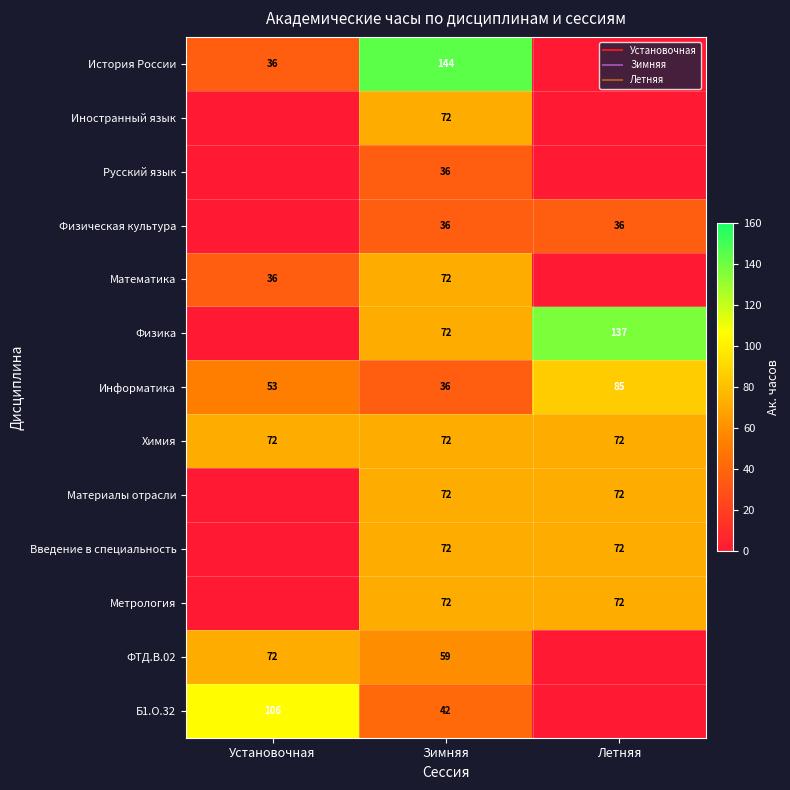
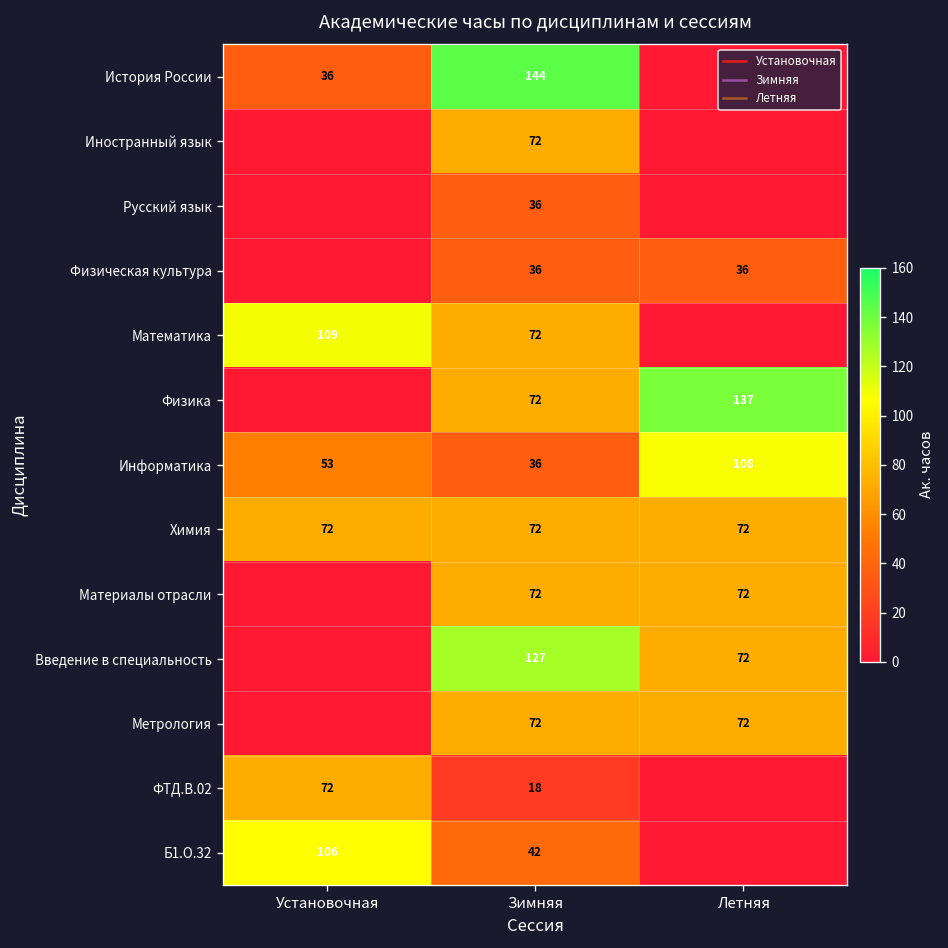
  {
    "История России": {
      "Установочная": 36,
      "Зимняя": 144
    },
    "Иностранный язык": {
      "Зимняя": 72
    },
    "Русский язык": {
      "Зимняя": 36
    },
    "Физическая культура": {
      "Зимняя": 36,
      "Летняя": 36
    },
    "Математика": {
-     "Установочная": 36,
+     "Установочная": 109,
      "Зимняя": 72
    },
    "Физика": {
      "Зимняя": 72,
      "Летняя": 137
    },
    "Информатика": {
      "Установочная": 53,
      "Зимняя": 36,
-     "Летняя": 85
+     "Летняя": 108
    },
    "Химия": {
      "Установочная": 72,
      "Зимняя": 72,
      "Летняя": 72
    },
    "Материалы отрасли": {
      "Зимняя": 72,
      "Летняя": 72
    },
    "Введение в специальность": {
-     "Зимняя": 72,
+     "Зимняя": 127,
      "Летняя": 72
    },
    "Метрология": {
      "Зимняя": 72,
      "Летняя": 72
    },
    "ФТД.В.02": {
      "Установочная": 72,
-     "Зимняя": 59
+     "Зимняя": 18
    },
    "Б1.О.32": {
      "Установочная": 106,
      "Зимняя": 42
    }
  }
